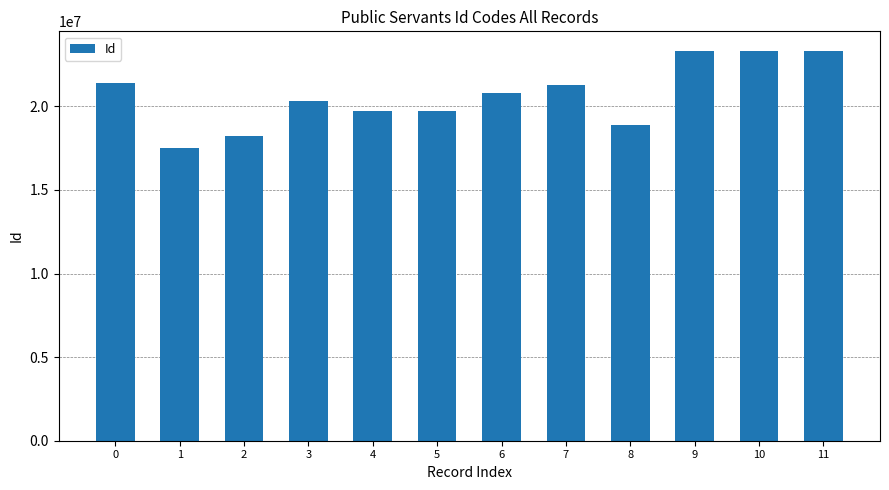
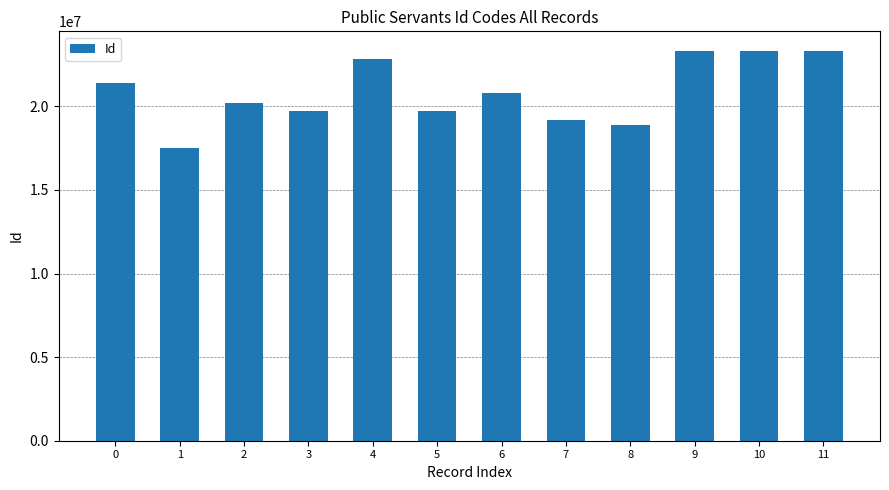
  {
    "0": 21400000,
    "1": 17500000,
-   "2": 18200000,
-   "3": 20300000,
-   "4": 19700000,
+   "2": 20200000,
+   "3": 19700000,
+   "4": 22800000,
    "5": 19700000,
    "6": 20800000,
-   "7": 21300000,
+   "7": 19200000,
    "8": 18900000,
    "9": 23300000,
    "10": 23300000,
    "11": 23300000
  }
